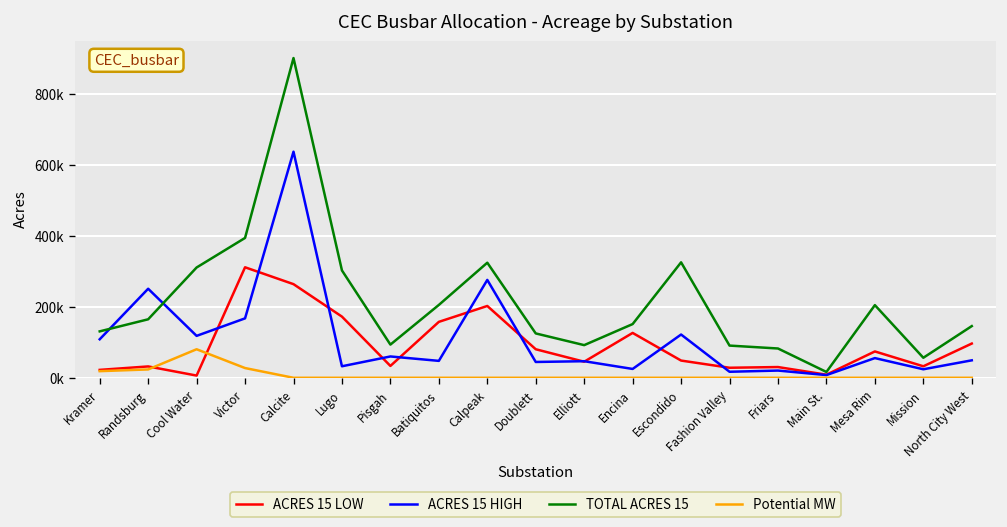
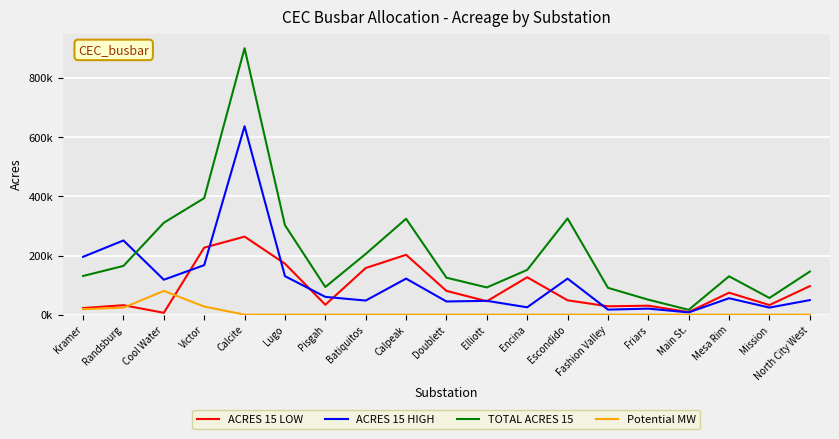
  {
    "ACRES 15 LOW": {
      "Cool Water": 10000,
-     "Victor": 310000,
+     "Victor": 230000,
      "Calcite": 260000,
      "Lugo": 170000,
      "Pisgah": 30000,
      "Batiquitos": 160000,
      "Calpeak": 200000,
      "Doublett": 80000,
      "Encina": 130000,
      "Escondido": 50000,
      "Fashion Valley": 30000,
      "Friars": 30000,
      "Mesa Rim": 70000,
      "North City West": 100000
    },
    "ACRES 15 HIGH": {
-     "Kramer": 110000,
+     "Kramer": 200000,
      "Randsburg": 250000,
      "Cool Water": 120000,
      "Victor": 170000,
      "Calcite": 640000,
-     "Lugo": 30000,
+     "Lugo": 130000,
      "Pisgah": 60000,
      "Batiquitos": 50000,
-     "Calpeak": 280000,
+     "Calpeak": 120000,
      "Doublett": 40000,
      "Encina": 20000,
      "Escondido": 120000,
      "Fashion Valley": 20000,
      "Friars": 20000,
      "Mesa Rim": 60000,
      "North City West": 50000
    },
    "TOTAL ACRES 15": {
      "Kramer": 130000,
      "Randsburg": 160000,
      "Cool Water": 310000,
      "Victor": 390000,
      "Calcite": 900000,
      "Lugo": 300000,
      "Pisgah": 90000,
      "Batiquitos": 210000,
      "Calpeak": 320000,
      "Doublett": 130000,
      "Elliott": 90000,
      "Encina": 150000,
      "Escondido": 330000,
      "Fashion Valley": 90000,
-     "Friars": 80000,
-     "Mesa Rim": 200000,
+     "Friars": 50000,
+     "Mesa Rim": 130000,
      "Mission": 60000,
      "North City West": 150000
    },
    "Potential MW": {
      "Cool Water": 80000,
      "Victor": 30000,
      "Calcite": 0,
      "Lugo": 0,
      "Pisgah": 0,
      "Batiquitos": 0,
      "Calpeak": 0,
      "Doublett": 0,
      "Elliott": 0,
      "Encina": 0,
      "Escondido": 0,
      "Fashion Valley": 0,
      "Friars": 0,
      "Mesa Rim": 0,
      "Mission": 0,
      "North City West": 0
    }
  }
